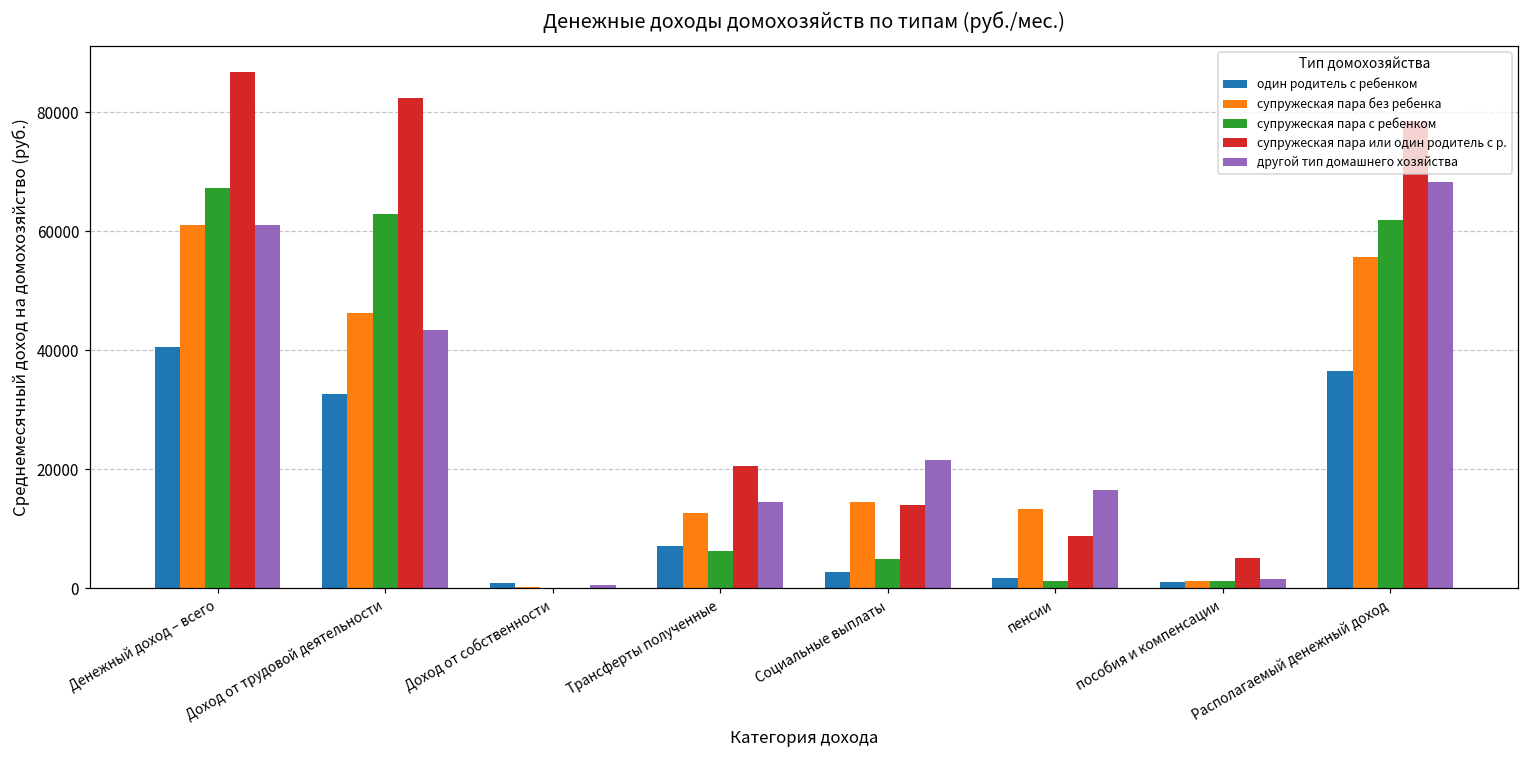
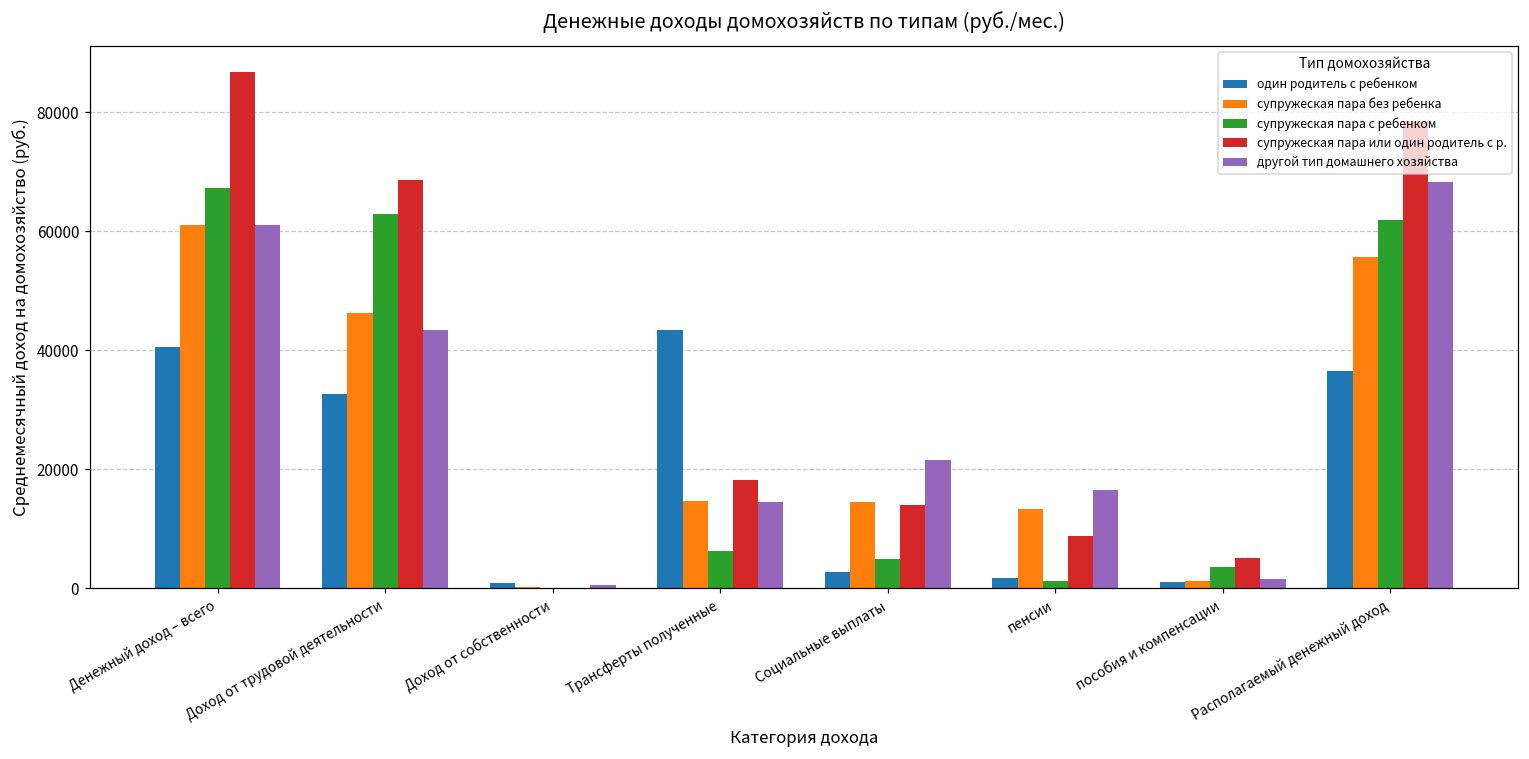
  {
    "один родитель с ребенком": {
      "Денежный доход – всего": 41000,
      "Доход от трудовой деятельности": 33000,
      "Доход от собственности": 1000,
-     "Трансферты полученные": 7000,
+     "Трансферты полученные": 43000,
      "Социальные выплаты": 3000,
      "пенсии": 2000,
      "пособия и компенсации": 1000,
      "Располагаемый денежный доход": 37000
    },
    "супружеская пара без ребенка": {
      "Денежный доход – всего": 61000,
      "Доход от трудовой деятельности": 46000,
-     "Трансферты полученные": 13000,
+     "Трансферты полученные": 15000,
      "Социальные выплаты": 14000,
      "пенсии": 13000,
      "пособия и компенсации": 1000,
      "Располагаемый денежный доход": 56000
    },
    "супружеская пара с ребенком": {
      "Денежный доход – всего": 67000,
      "Доход от трудовой деятельности": 63000,
      "Трансферты полученные": 6000,
      "Социальные выплаты": 5000,
      "пенсии": 1000,
-     "пособия и компенсации": 1000,
+     "пособия и компенсации": 4000,
      "Располагаемый денежный доход": 62000
    },
    "супружеская пара или один родитель с р.": {
      "Денежный доход – всего": 87000,
-     "Доход от трудовой деятельности": 82000,
-     "Трансферты полученные": 20000,
+     "Доход от трудовой деятельности": 69000,
+     "Трансферты полученные": 18000,
      "Социальные выплаты": 14000,
      "пенсии": 9000,
      "пособия и компенсации": 5000
    },
    "другой тип домашнего хозяйства": {
      "Денежный доход – всего": 61000,
      "Доход от трудовой деятельности": 43000,
      "Доход от собственности": 0,
      "Трансферты полученные": 14000,
      "Социальные выплаты": 22000,
      "пенсии": 16000,
      "пособия и компенсации": 2000,
      "Располагаемый денежный доход": 68000
    }
  }
